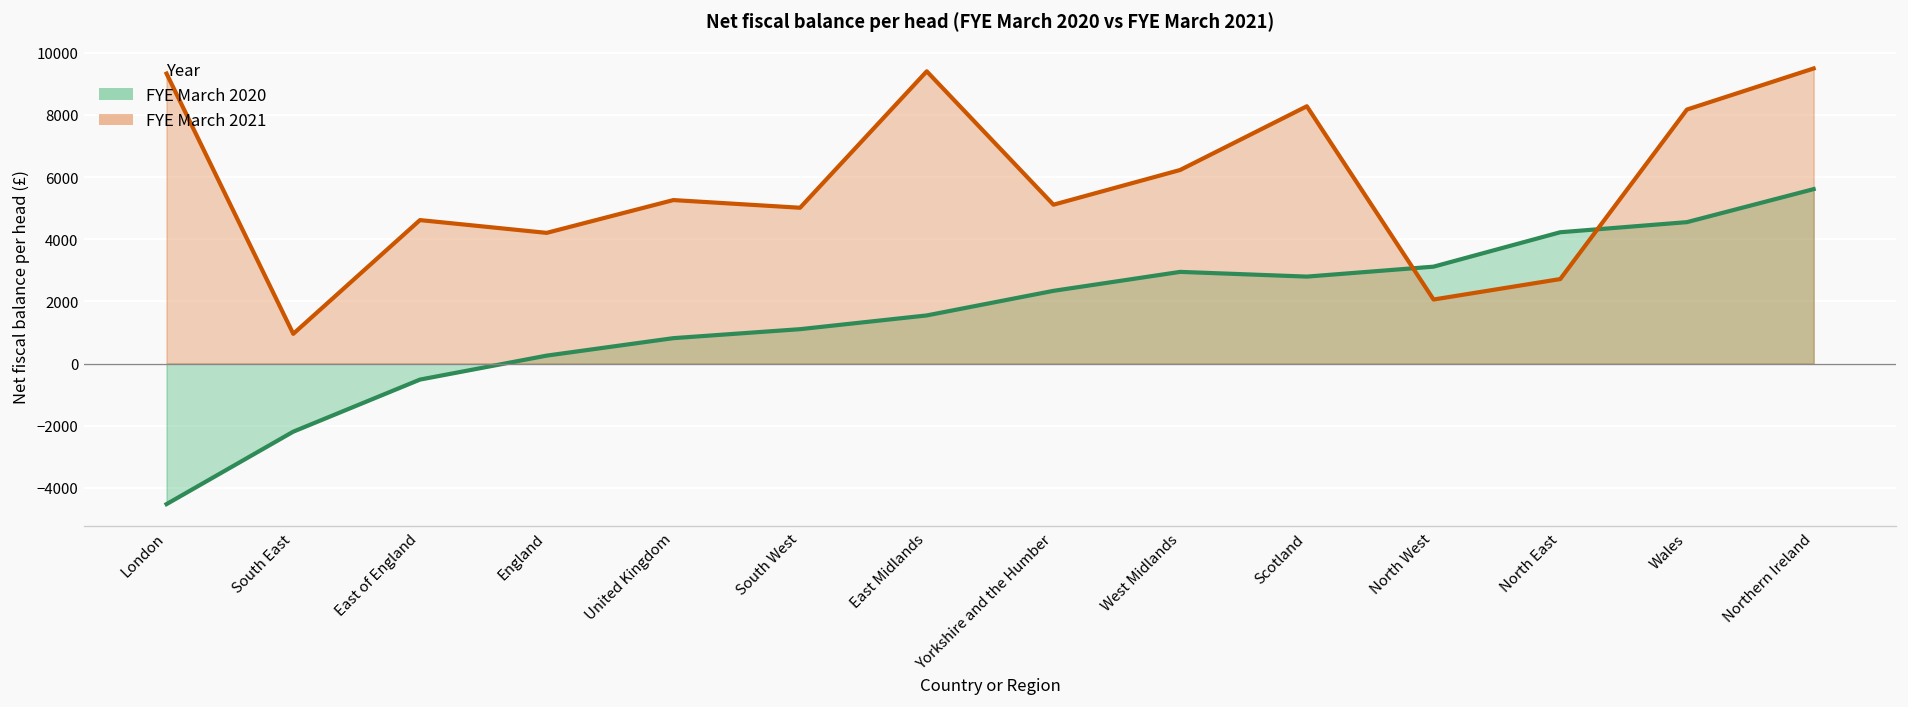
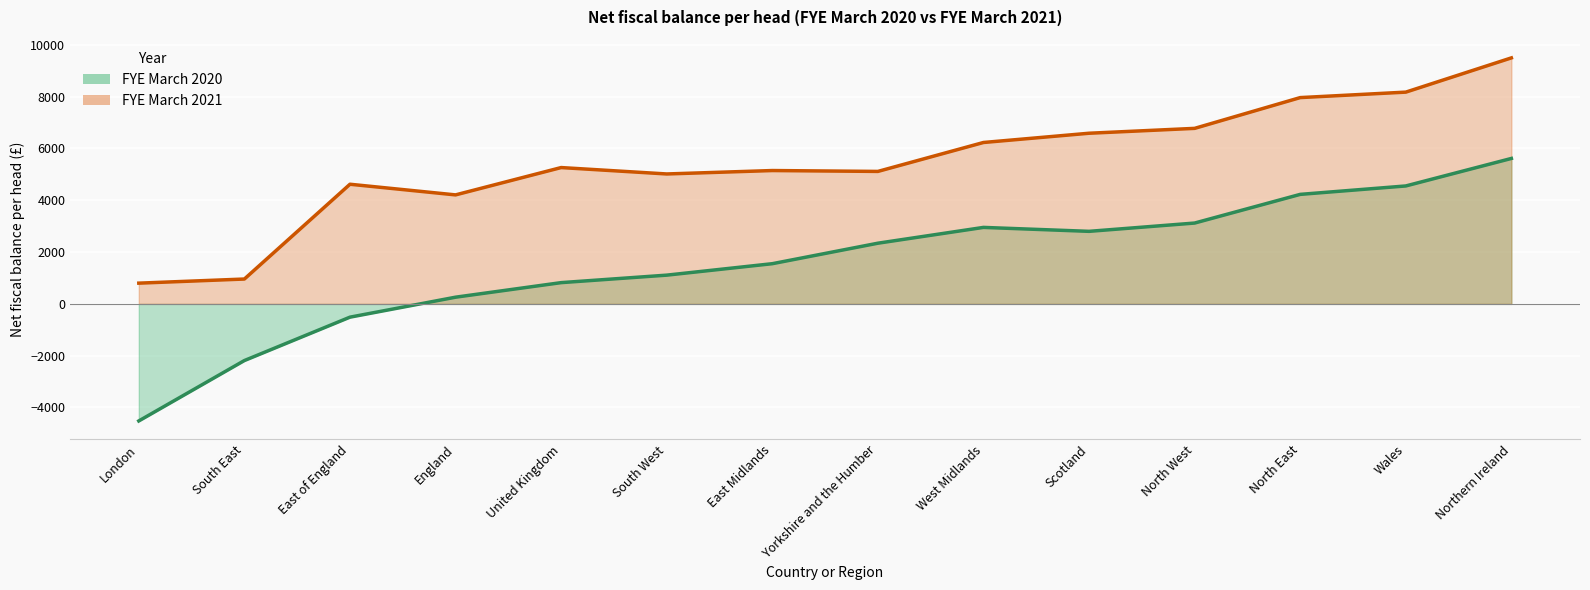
  {
    "FYE March 2021": {
-     "London": 9300,
+     "London": 800,
      "South East": 1000,
      "East of England": 4600,
      "England": 4200,
      "United Kingdom": 5300,
      "South West": 5000,
-     "East Midlands": 9400,
+     "East Midlands": 5100,
      "Yorkshire and the Humber": 5100,
      "West Midlands": 6200,
-     "Scotland": 8300,
-     "North West": 2100,
-     "North East": 2700,
+     "Scotland": 6600,
+     "North West": 6800,
+     "North East": 8000,
      "Wales": 8200,
      "Northern Ireland": 9500
    }
  }
